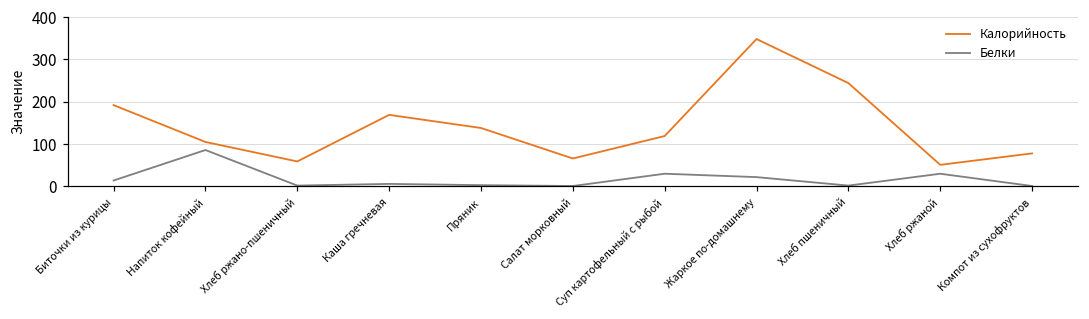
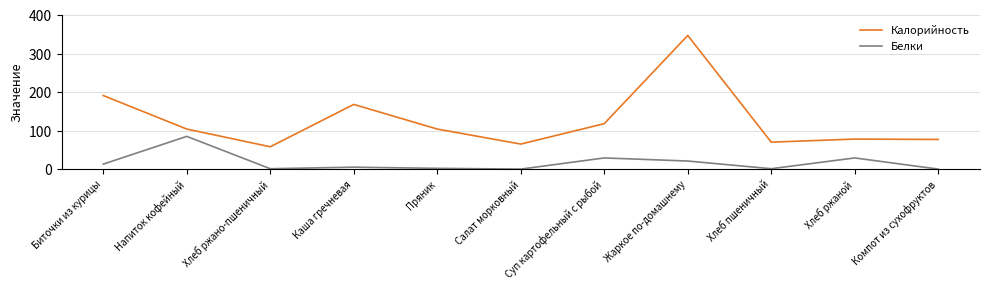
  {
    "Калорийность": {
      "Биточки из курицы": 190,
      "Напиток кофейный": 110,
      "Хлеб ржано-пшеничный": 60,
      "Каша гречневая": 170,
-     "Пряник": 140,
+     "Пряник": 110,
      "Салат морковный": 70,
      "Суп картофельный с рыбой": 120,
      "Жаркое по-домашнему": 350,
-     "Хлеб пшеничный": 240,
-     "Хлеб ржаной": 50,
+     "Хлеб пшеничный": 70,
+     "Хлеб ржаной": 80,
      "Компот из сухофруктов": 80
    },
    "Белки": {
      "Биточки из курицы": 10,
      "Напиток кофейный": 90,
      "Хлеб ржано-пшеничный": 0,
      "Каша гречневая": 10,
      "Пряник": 0,
      "Салат морковный": 0,
      "Суп картофельный с рыбой": 30,
      "Жаркое по-домашнему": 20,
      "Хлеб пшеничный": 0,
      "Хлеб ржаной": 30,
      "Компот из сухофруктов": 0
    }
  }
